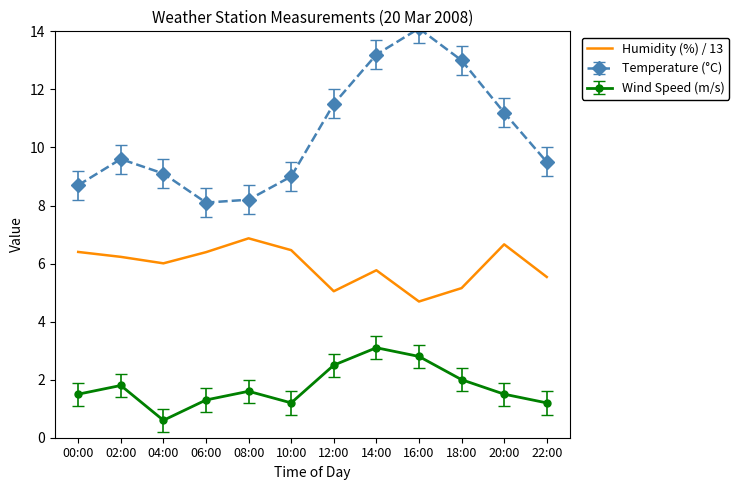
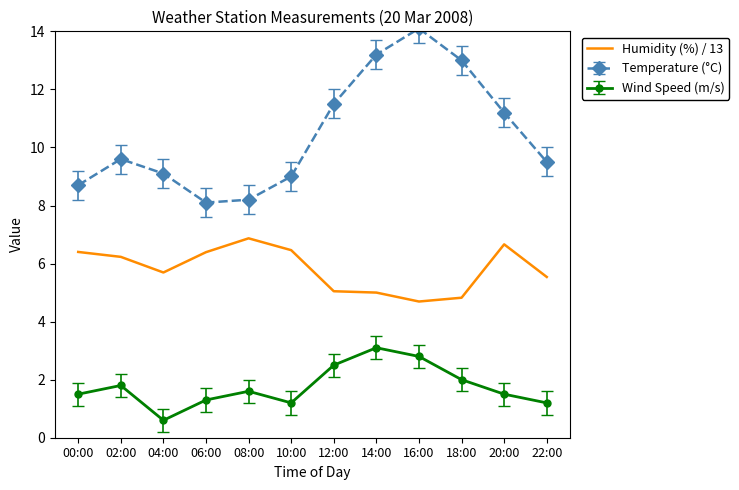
  {
    "Humidity (%) / 13": {
      "00:00": 6.4,
      "02:00": 6.2,
-     "04:00": 6.0,
+     "04:00": 5.7,
      "06:00": 6.4,
      "08:00": 6.9,
      "10:00": 6.5,
      "12:00": 5.0,
-     "14:00": 5.8,
+     "14:00": 5.0,
      "16:00": 4.7,
-     "18:00": 5.2,
+     "18:00": 4.8,
      "20:00": 6.7,
      "22:00": 5.5
    }
  }
